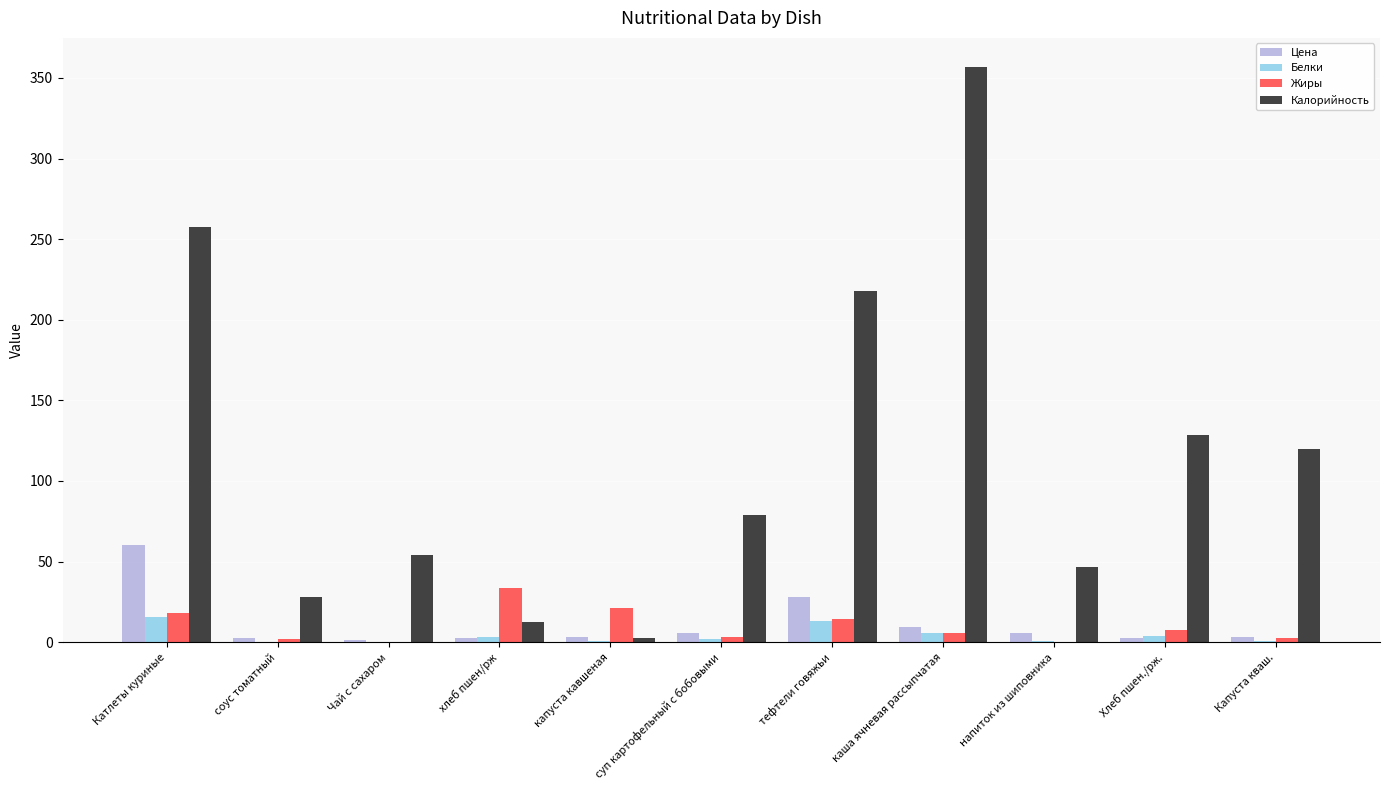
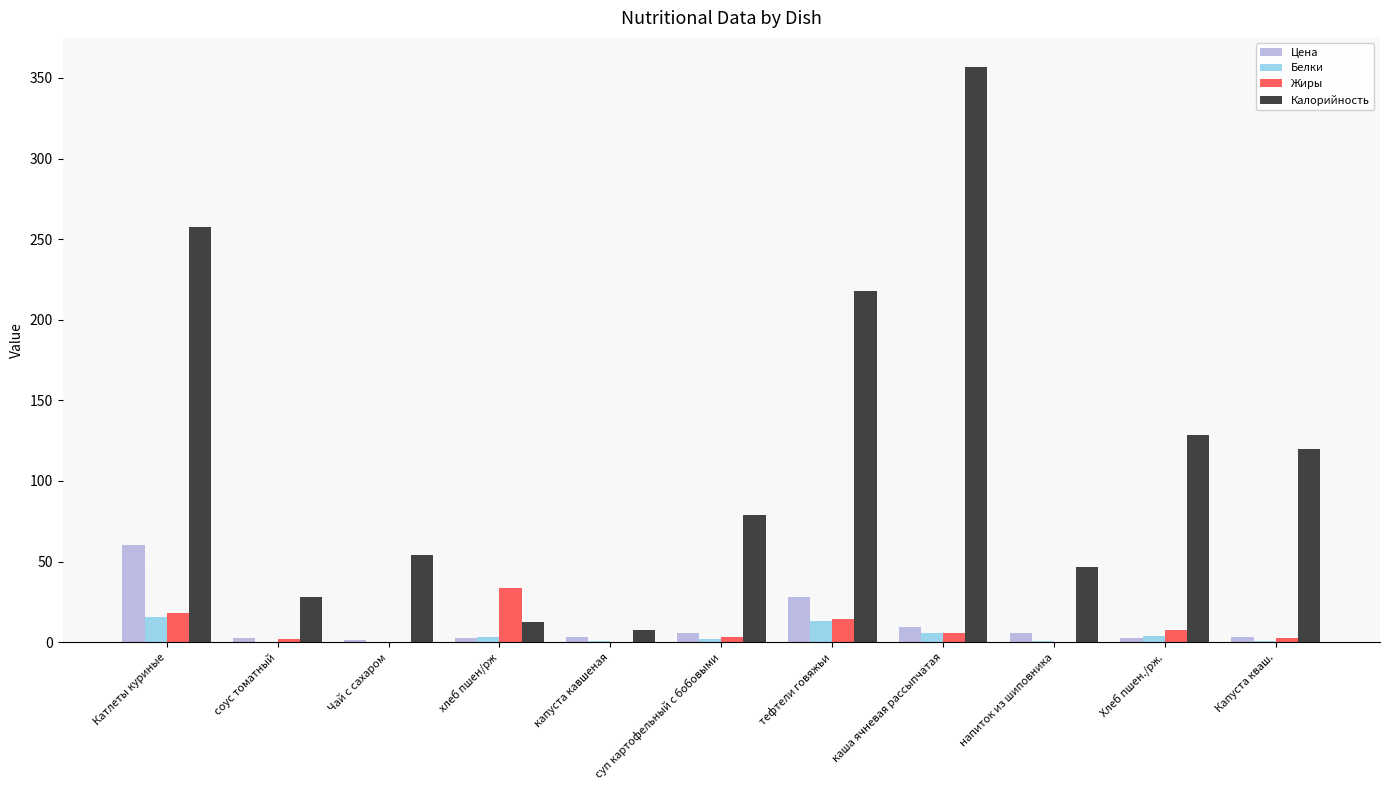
  {
    "Жиры": {
      "Катлеты куриные": 18,
      "соус томатный": 2,
      "Чай с сахаром": 0,
      "хлеб пшен/рж": 34,
-     "капуста кавшеная": 21,
+     "капуста кавшеная": 0,
      "суп картофельный с бобовыми": 3,
      "тефтели говяжьи": 15,
      "каша ячневая рассыпчатая": 5,
      "напиток из шиповника": 0,
      "Хлеб пшен./рж.": 8,
      "Капуста кваш.": 3
    },
    "Калорийность": {
      "Катлеты куриные": 257,
      "соус томатный": 28,
      "Чай с сахаром": 54,
      "хлеб пшен/рж": 13,
-     "капуста кавшеная": 3,
+     "капуста кавшеная": 8,
      "суп картофельный с бобовыми": 79,
      "тефтели говяжьи": 218,
      "каша ячневая рассыпчатая": 357,
      "напиток из шиповника": 47,
      "Хлеб пшен./рж.": 129,
      "Капуста кваш.": 120
    }
  }
